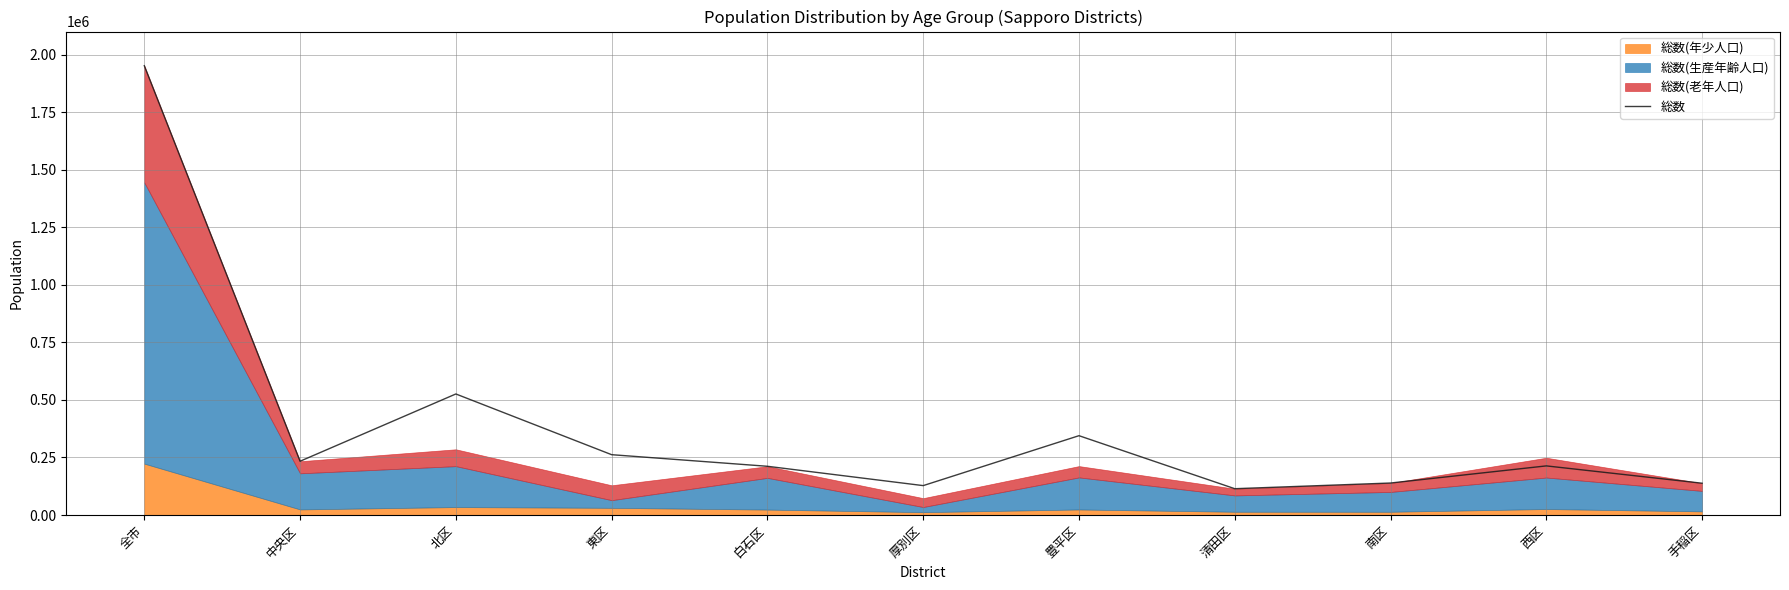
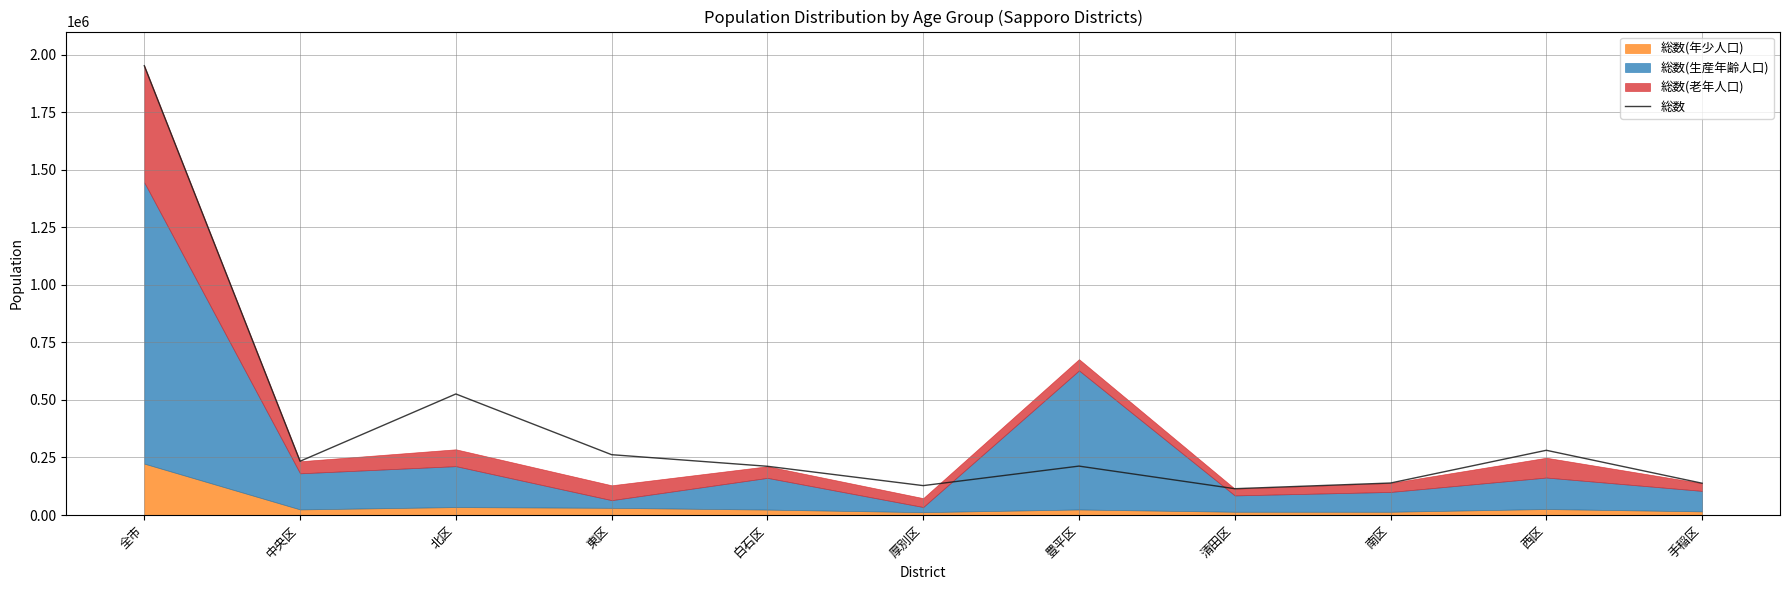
  {
    "総数(年少人口)": {
      "全市": 220000,
      "中央区": 20000,
      "北区": 30000,
      "東区": 30000,
      "白石区": 20000,
      "厚別区": 10000,
      "豊平区": 20000,
      "清田区": 10000,
      "南区": 10000,
      "西区": 30000,
      "手稲区": 20000
    },
    "総数": {
      "北区": 530000,
      "東区": 260000,
      "厚別区": 130000,
-     "豊平区": 340000,
-     "西区": 210000
+     "豊平区": 210000,
+     "西区": 280000
    },
    "総数(生産年齢人口)": {
      "全市": 1220000,
      "中央区": 160000,
      "北区": 180000,
      "東区": 30000,
      "白石区": 140000,
      "厚別区": 20000,
-     "豊平区": 140000,
+     "豊平区": 600000,
      "清田区": 70000,
      "南区": 90000,
      "西区": 140000,
      "手稲区": 90000
    },
    "総数(老年人口)": {
      "北区": 70000,
      "東区": 60000,
      "厚別区": 40000,
      "豊平区": 50000,
      "西区": 90000
    }
  }
